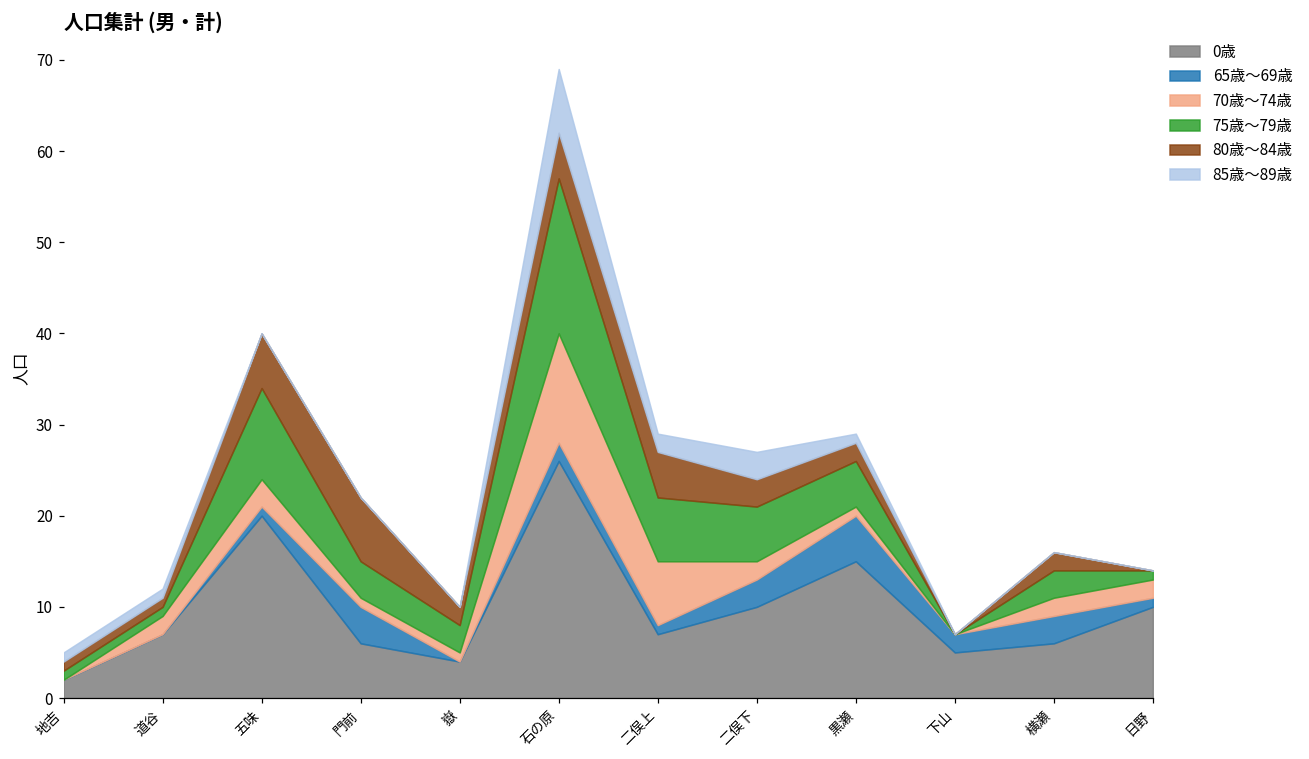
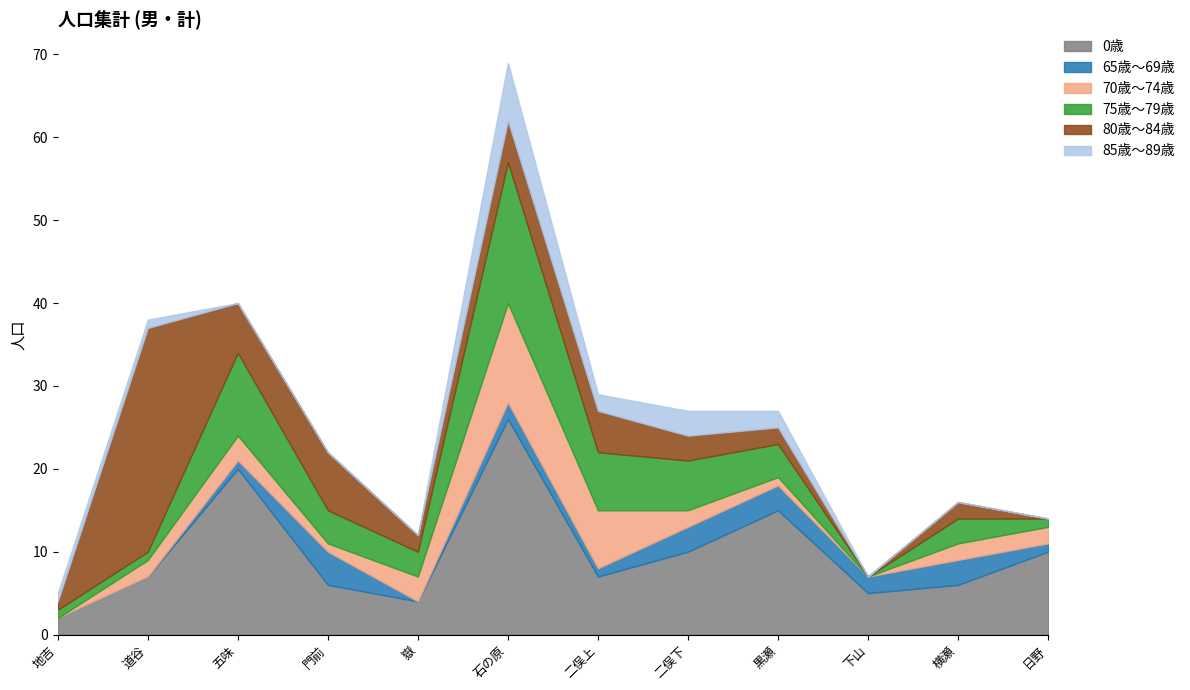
  {
    "0歳": {
      "五味": 20,
      "門前": 6,
      "石の原": 26,
      "二俣上": 7,
      "二俣下": 10,
      "黒瀬": 15,
      "下山": 5,
      "横瀬": 6,
      "日野": 10
    },
    "65歳～69歳": {
      "五味": 1,
      "門前": 4,
      "石の原": 2,
      "二俣上": 1,
      "二俣下": 3,
-     "黒瀬": 5,
+     "黒瀬": 3,
      "横瀬": 3,
      "日野": 1
    },
    "70歳～74歳": {
      "道谷": 2,
      "五味": 3,
      "門前": 1,
-     "嶽": 1,
+     "嶽": 3,
      "石の原": 12,
      "二俣上": 7,
      "二俣下": 2,
      "黒瀬": 1,
      "横瀬": 2,
      "日野": 2
    },
    "75歳～79歳": {
      "地吉": 1,
      "道谷": 1,
      "五味": 10,
      "門前": 4,
      "嶽": 3,
      "石の原": 17,
      "二俣上": 7,
      "二俣下": 6,
-     "黒瀬": 5,
+     "黒瀬": 4,
      "横瀬": 3
    },
    "80歳～84歳": {
      "地吉": 1,
-     "道谷": 1,
+     "道谷": 27,
      "石の原": 5,
      "二俣上": 5,
      "二俣下": 3,
      "黒瀬": 2
    },
    "85歳～89歳": {
      "地吉": 1,
      "道谷": 1,
      "石の原": 7,
      "二俣上": 2,
      "二俣下": 3,
-     "黒瀬": 1
+     "黒瀬": 2
    }
  }
